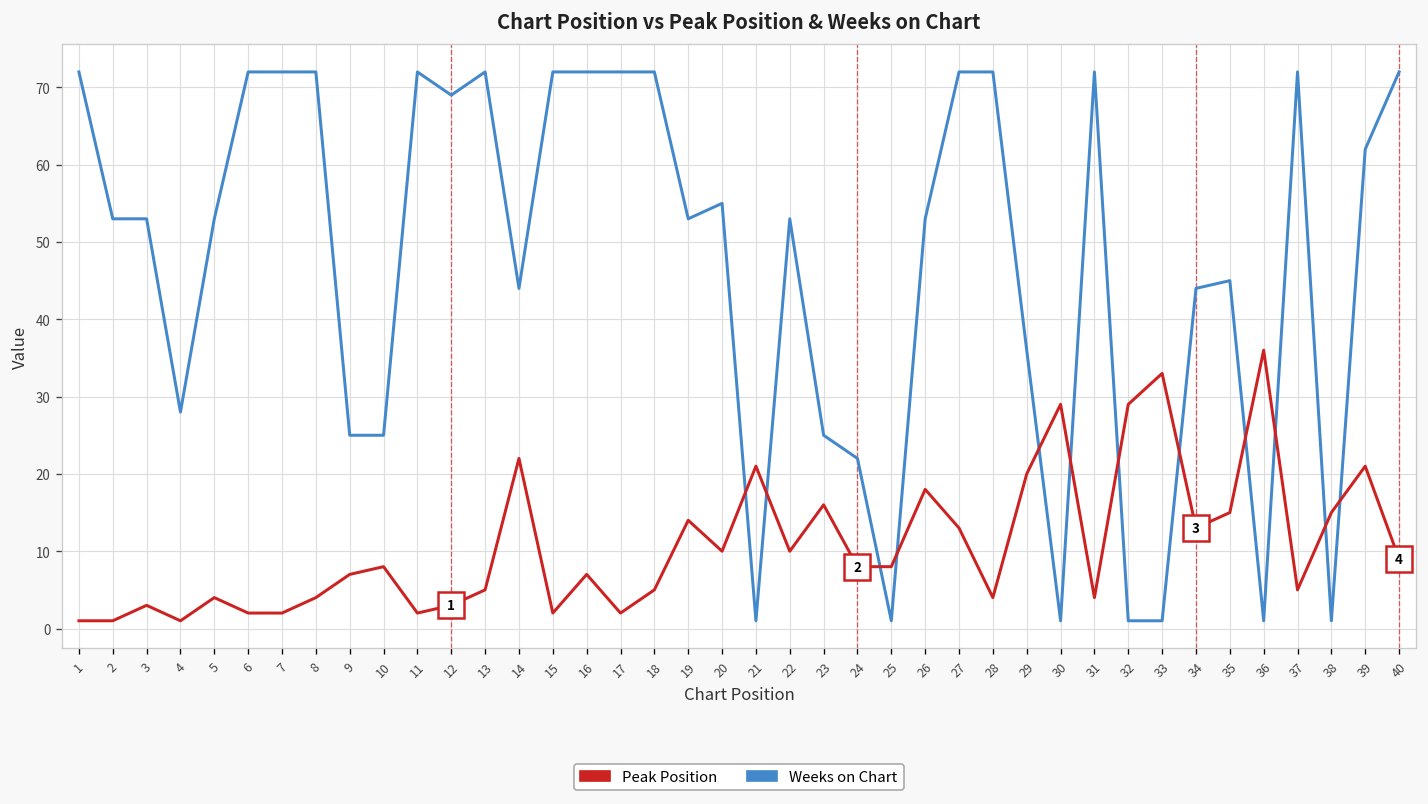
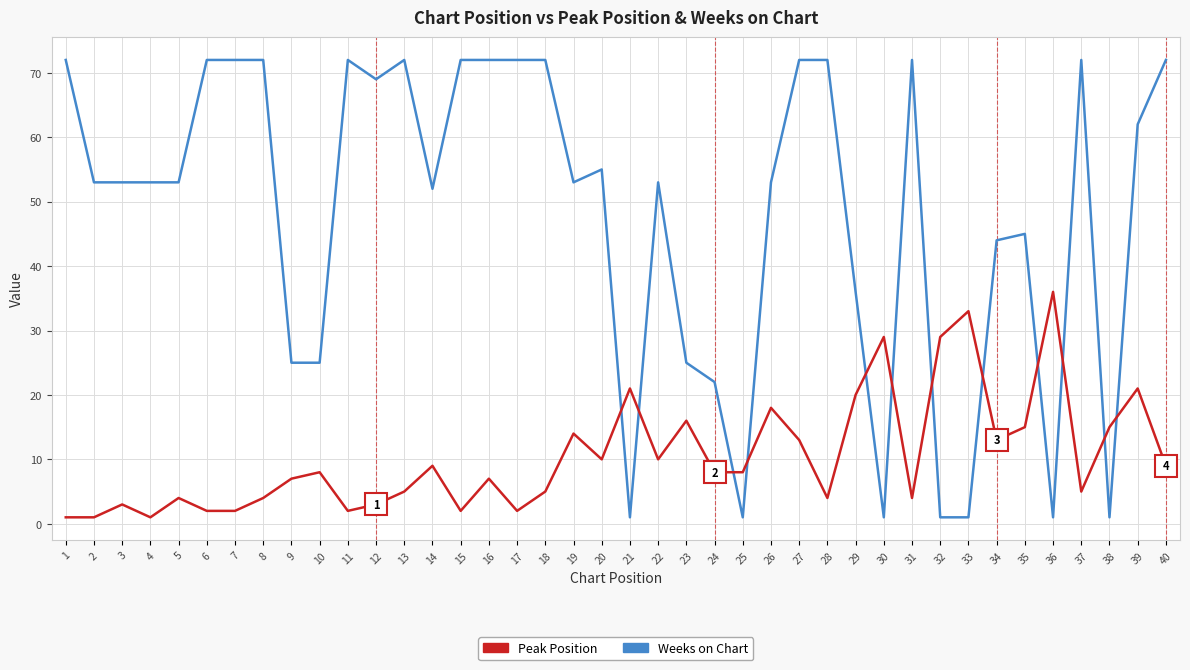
  {
    "Weeks on Chart": {
      "1": 72,
      "2": 53,
      "3": 53,
-     "4": 28,
+     "4": 53,
      "5": 53,
      "6": 72,
      "7": 72,
      "8": 72,
      "9": 25,
      "10": 25,
      "11": 72,
      "12": 69,
      "13": 72,
-     "14": 44,
+     "14": 52,
      "15": 72,
      "16": 72,
      "17": 72,
      "18": 72,
      "19": 53,
      "20": 55,
      "21": 1,
      "22": 53,
      "23": 25,
      "24": 22,
      "25": 1,
      "26": 53,
      "27": 72,
      "28": 72,
      "29": 36,
      "30": 1,
      "31": 72,
      "32": 1,
      "33": 1,
      "34": 44,
      "35": 45,
      "36": 1,
      "37": 72,
      "38": 1,
      "39": 62,
      "40": 72
    },
    "Peak Position": {
      "1": 1,
      "2": 1,
      "3": 3,
      "4": 1,
      "5": 4,
      "6": 2,
      "7": 2,
      "8": 4,
      "9": 7,
      "10": 8,
      "11": 2,
      "13": 5,
-     "14": 22,
+     "14": 9,
      "15": 2,
      "16": 7,
      "17": 2,
      "18": 5,
      "19": 14,
      "20": 10,
      "21": 21,
      "22": 10,
      "23": 16,
      "25": 8,
      "26": 18,
      "27": 13,
      "28": 4,
      "29": 20,
      "30": 29,
      "31": 4,
      "32": 29,
      "33": 33,
      "35": 15,
      "36": 36,
      "37": 5,
      "38": 15,
      "39": 21
    }
  }
